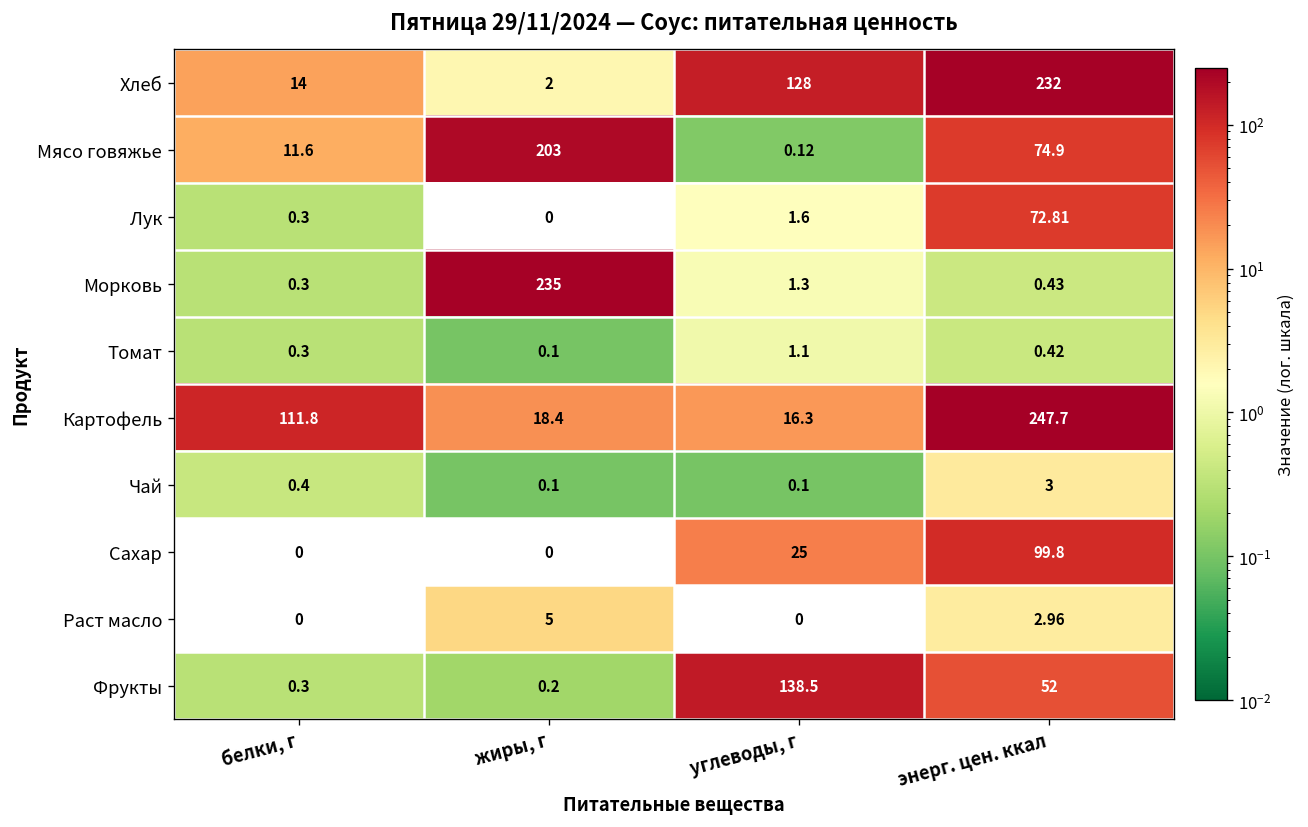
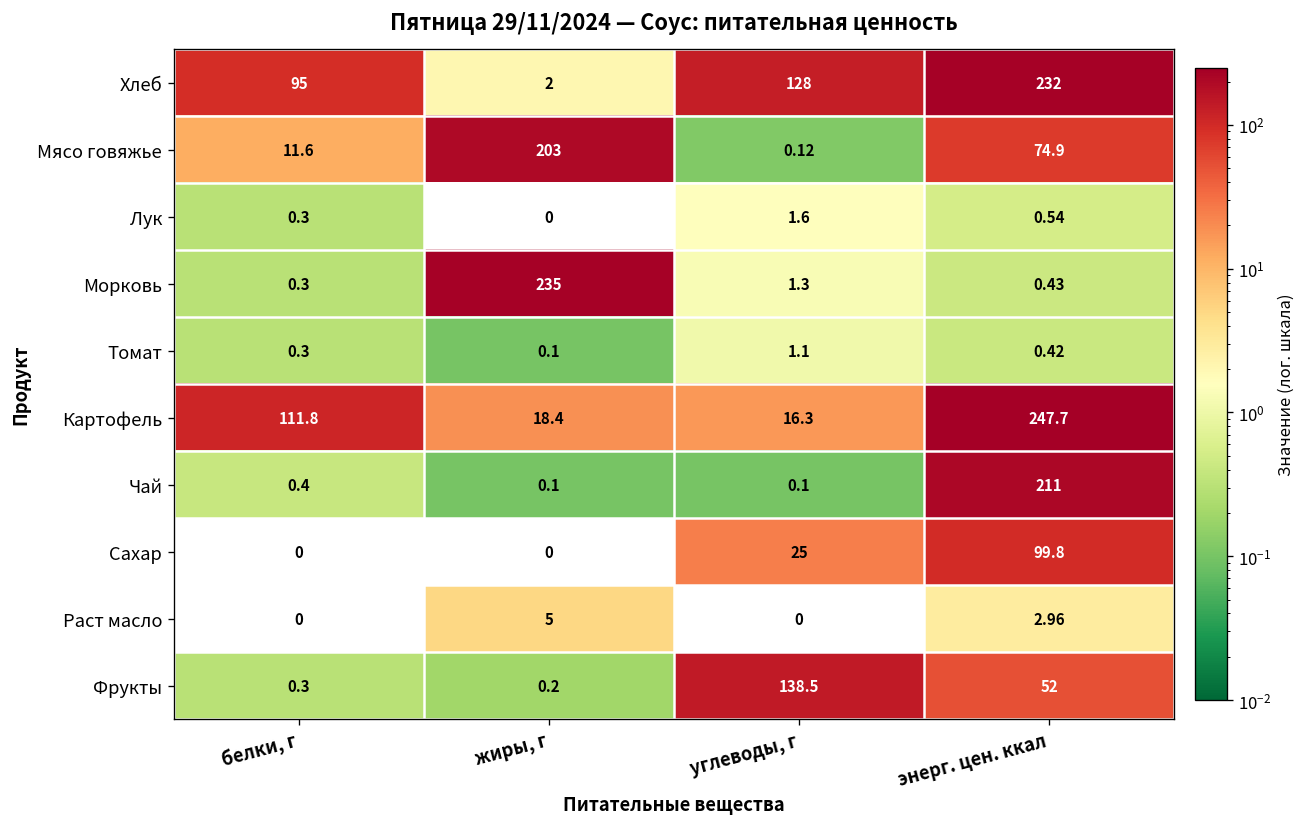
  {
    "Хлеб": {
-     "белки, г": 14,
+     "белки, г": 95,
      "жиры, г": 2,
      "углеводы, г": 128,
      "энерг. цен. ккал": 232
    },
    "Мясо говяжье": {
      "белки, г": 11.6,
      "жиры, г": 203,
      "углеводы, г": 0.12,
      "энерг. цен. ккал": 74.9
    },
    "Лук": {
      "белки, г": 0.3,
      "жиры, г": 0,
      "углеводы, г": 1.6,
-     "энерг. цен. ккал": 72.81
+     "энерг. цен. ккал": 0.54
    },
    "Морковь": {
      "белки, г": 0.3,
      "жиры, г": 235,
      "углеводы, г": 1.3,
      "энерг. цен. ккал": 0.43
    },
    "Томат": {
      "белки, г": 0.3,
      "жиры, г": 0.1,
      "углеводы, г": 1.1,
      "энерг. цен. ккал": 0.42
    },
    "Картофель": {
      "белки, г": 111.8,
      "жиры, г": 18.4,
      "углеводы, г": 16.3,
      "энерг. цен. ккал": 247.7
    },
    "Чай": {
      "белки, г": 0.4,
      "жиры, г": 0.1,
      "углеводы, г": 0.1,
-     "энерг. цен. ккал": 3
+     "энерг. цен. ккал": 211
    },
    "Сахар": {
      "белки, г": 0,
      "жиры, г": 0,
      "углеводы, г": 25,
      "энерг. цен. ккал": 99.8
    },
    "Раст масло": {
      "белки, г": 0,
      "жиры, г": 5,
      "углеводы, г": 0,
      "энерг. цен. ккал": 2.96
    },
    "Фрукты": {
      "белки, г": 0.3,
      "жиры, г": 0.2,
      "углеводы, г": 138.5,
      "энерг. цен. ккал": 52
    }
  }
